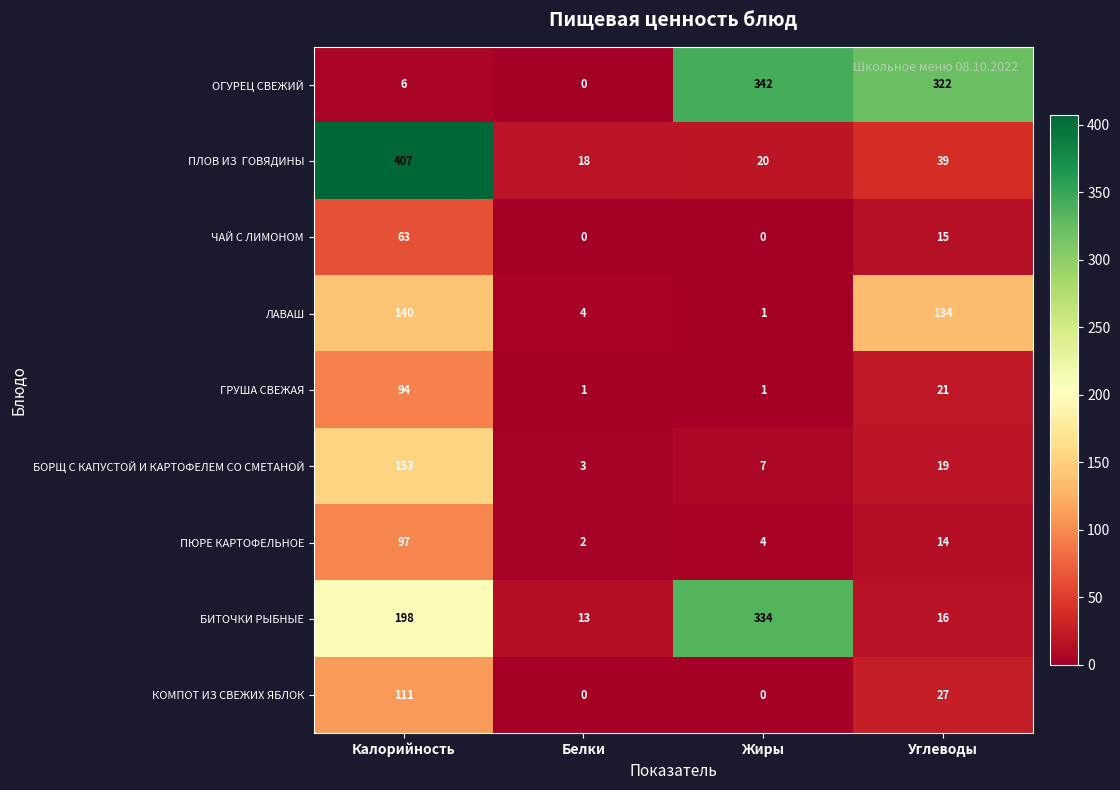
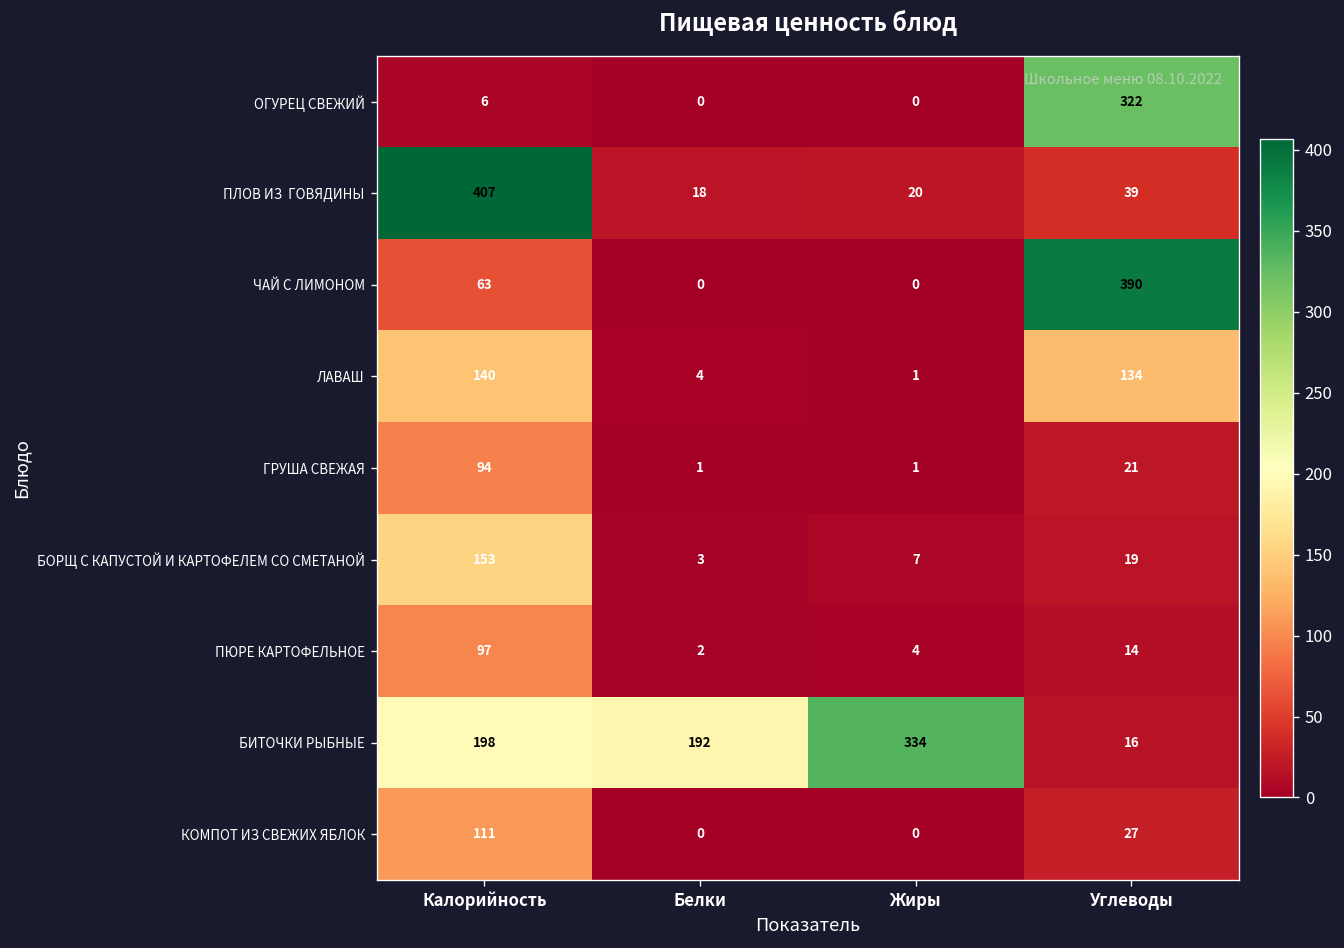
  {
    "ОГУРЕЦ СВЕЖИЙ": {
      "Калорийность": 6,
      "Белки": 0,
-     "Жиры": 342
+     "Жиры": 0
    },
    "ПЛОВ ИЗ ГОВЯДИНЫ": {
      "Калорийность": 407,
      "Белки": 18,
      "Жиры": 20,
      "Углеводы": 39
    },
    "ЧАЙ С ЛИМОНОМ": {
      "Калорийность": 63,
      "Белки": 0,
      "Жиры": 0,
-     "Углеводы": 15
+     "Углеводы": 390
    },
    "ЛАВАШ": {
      "Калорийность": 140,
      "Белки": 4,
      "Жиры": 1,
      "Углеводы": 134
    },
    "ГРУША СВЕЖАЯ": {
      "Калорийность": 94,
      "Белки": 1,
      "Жиры": 1,
      "Углеводы": 21
    },
    "БОРЩ С КАПУСТОЙ И КАРТОФЕЛЕМ СО СМЕТАНОЙ": {
      "Калорийность": 153,
      "Белки": 3,
      "Жиры": 7,
      "Углеводы": 19
    },
    "ПЮРЕ КАРТОФЕЛЬНОЕ": {
      "Калорийность": 97,
      "Белки": 2,
      "Жиры": 4,
      "Углеводы": 14
    },
    "БИТОЧКИ РЫБНЫЕ": {
      "Калорийность": 198,
-     "Белки": 13,
+     "Белки": 192,
      "Жиры": 334,
      "Углеводы": 16
    },
    "КОМПОТ ИЗ СВЕЖИХ ЯБЛОК": {
      "Калорийность": 111,
      "Белки": 0,
      "Жиры": 0,
      "Углеводы": 27
    }
  }
